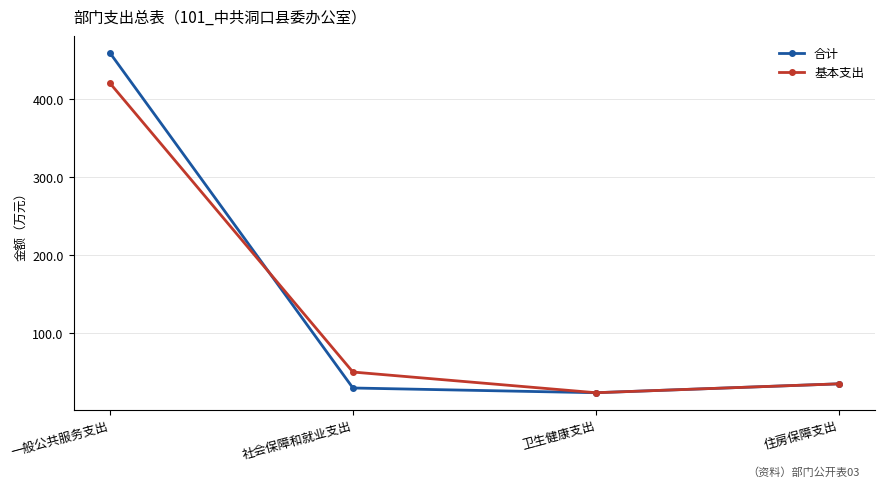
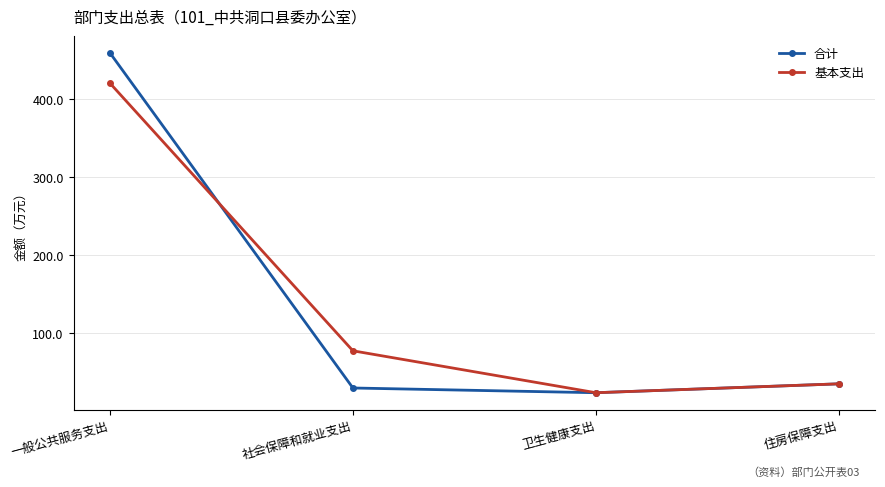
  {
    "合计": {
      "一般公共服务支出": 460,
      "社会保障和就业支出": 30
    },
    "基本支出": {
      "一般公共服务支出": 420,
-     "社会保障和就业支出": 50
+     "社会保障和就业支出": 80
    }
  }
